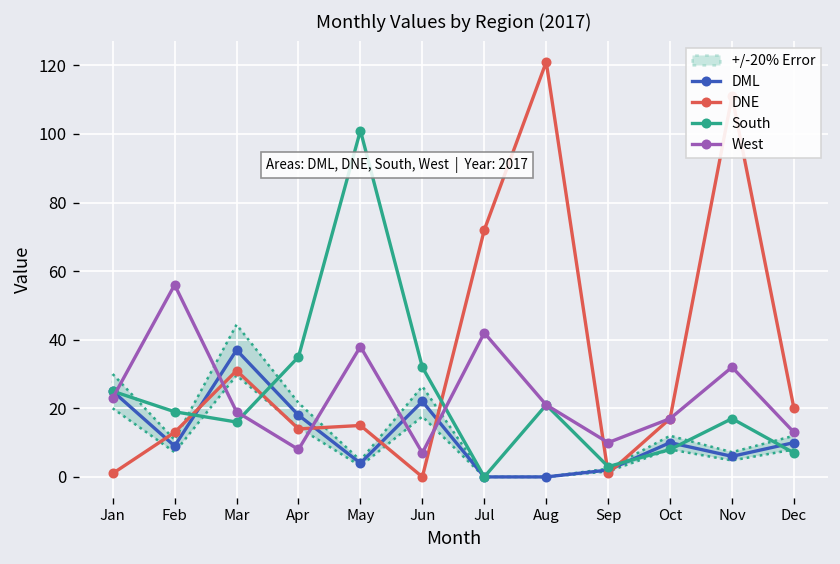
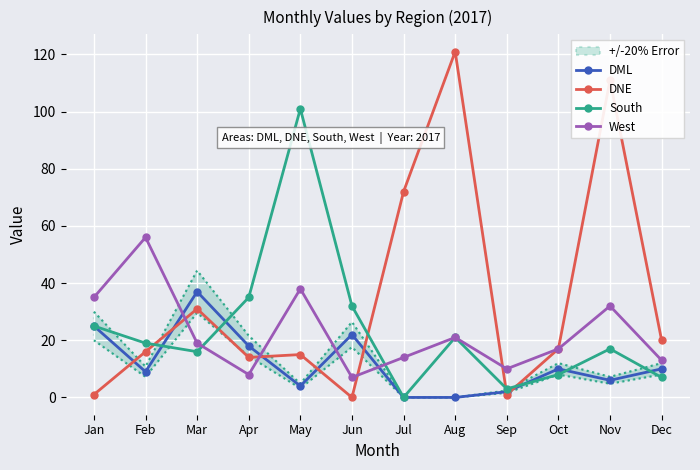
  {
    "DML": {
      "Feb": 9,
      "Mar": 37,
      "Apr": 18,
      "Jun": 22,
      "Oct": 10,
      "Nov": 6,
      "Dec": 10
    },
    "DNE": {
      "Jan": 1,
-     "Feb": 13,
+     "Feb": 16,
      "Mar": 31,
      "May": 15,
      "Jun": 0,
      "Jul": 72,
      "Aug": 121,
      "Dec": 20
    },
    "West": {
-     "Jan": 23,
+     "Jan": 35,
      "Feb": 56,
      "Mar": 19,
      "Apr": 8,
      "May": 38,
      "Jun": 7,
-     "Jul": 42,
+     "Jul": 14,
      "Sep": 10,
      "Nov": 32,
      "Dec": 13
    }
  }
